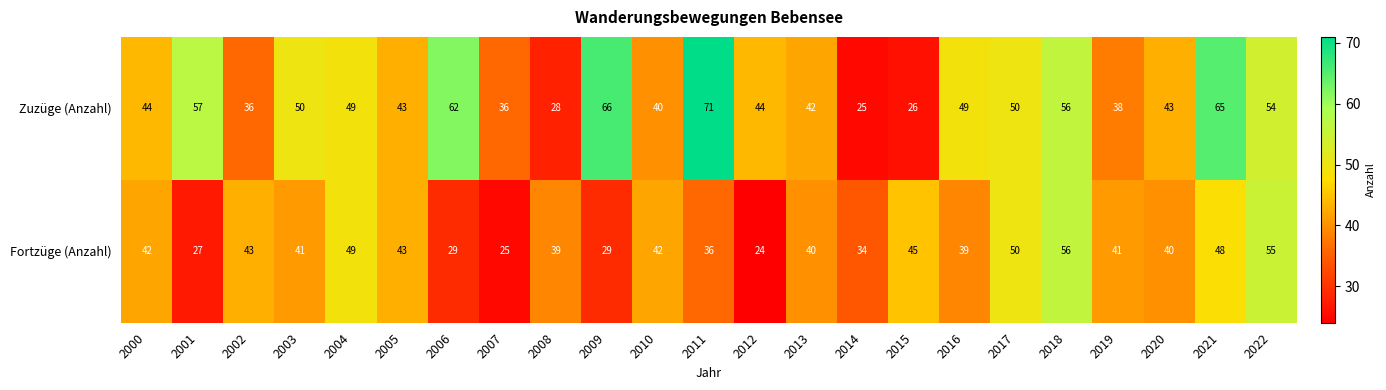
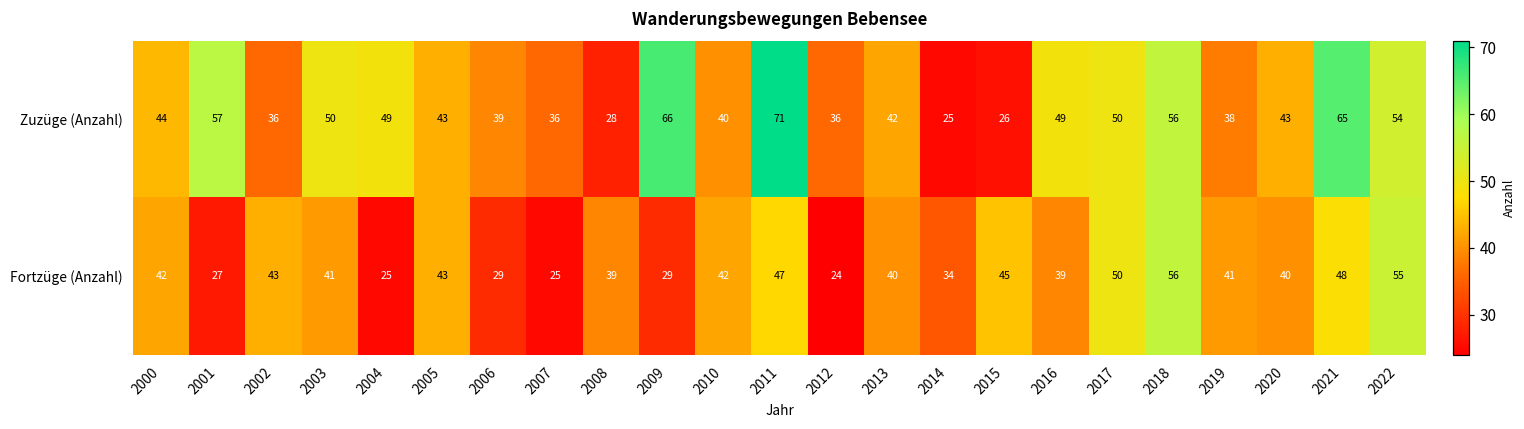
  {
    "Zuzüge (Anzahl)": {
      "2000": 44,
      "2001": 57,
      "2002": 36,
      "2003": 50,
      "2004": 49,
      "2005": 43,
-     "2006": 62,
+     "2006": 39,
      "2007": 36,
      "2008": 28,
      "2009": 66,
      "2010": 40,
      "2011": 71,
-     "2012": 44,
+     "2012": 36,
      "2013": 42,
      "2014": 25,
      "2015": 26,
      "2016": 49,
      "2017": 50,
      "2018": 56,
      "2019": 38,
      "2020": 43,
      "2021": 65,
      "2022": 54
    },
    "Fortzüge (Anzahl)": {
      "2000": 42,
      "2001": 27,
      "2002": 43,
      "2003": 41,
-     "2004": 49,
+     "2004": 25,
      "2005": 43,
      "2006": 29,
      "2007": 25,
      "2008": 39,
      "2009": 29,
      "2010": 42,
-     "2011": 36,
+     "2011": 47,
      "2012": 24,
      "2013": 40,
      "2014": 34,
      "2015": 45,
      "2016": 39,
      "2017": 50,
      "2018": 56,
      "2019": 41,
      "2020": 40,
      "2021": 48,
      "2022": 55
    }
  }
